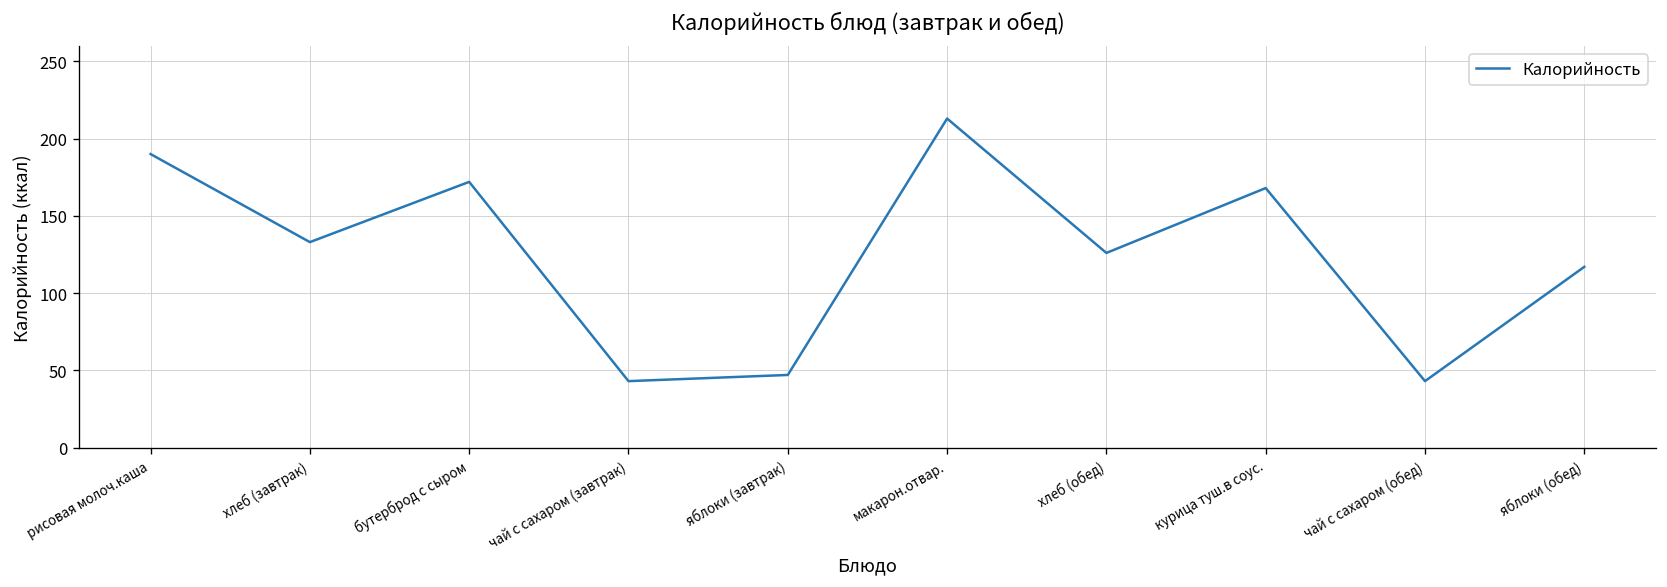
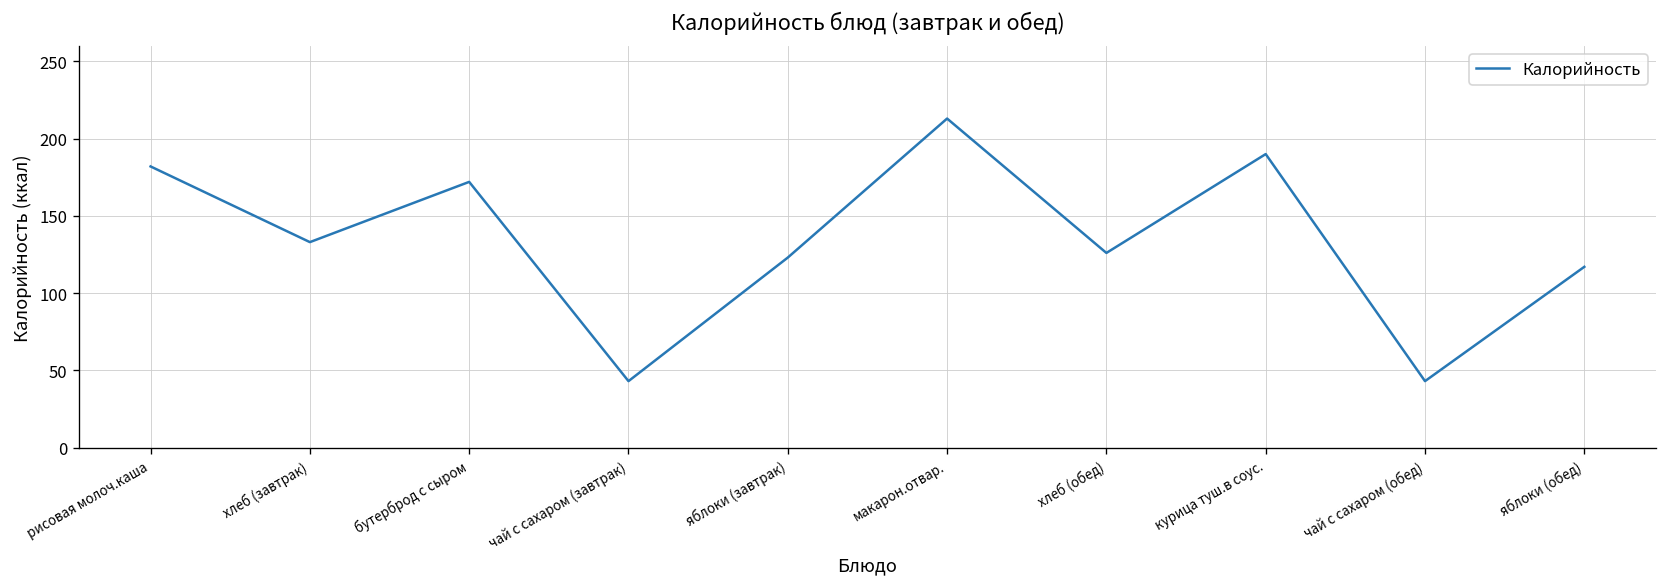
  {
-   "рисовая молоч.каша": 190,
+   "рисовая молоч.каша": 182,
    "хлеб (завтрак)": 133,
    "бутерброд с сыром": 172,
    "чай с сахаром (завтрак)": 43,
-   "яблоки (завтрак)": 47,
+   "яблоки (завтрак)": 123,
    "макарон.отвар.": 213,
    "хлеб (обед)": 126,
-   "курица туш.в соус.": 168,
+   "курица туш.в соус.": 190,
    "чай с сахаром (обед)": 43,
    "яблоки (обед)": 117
  }
